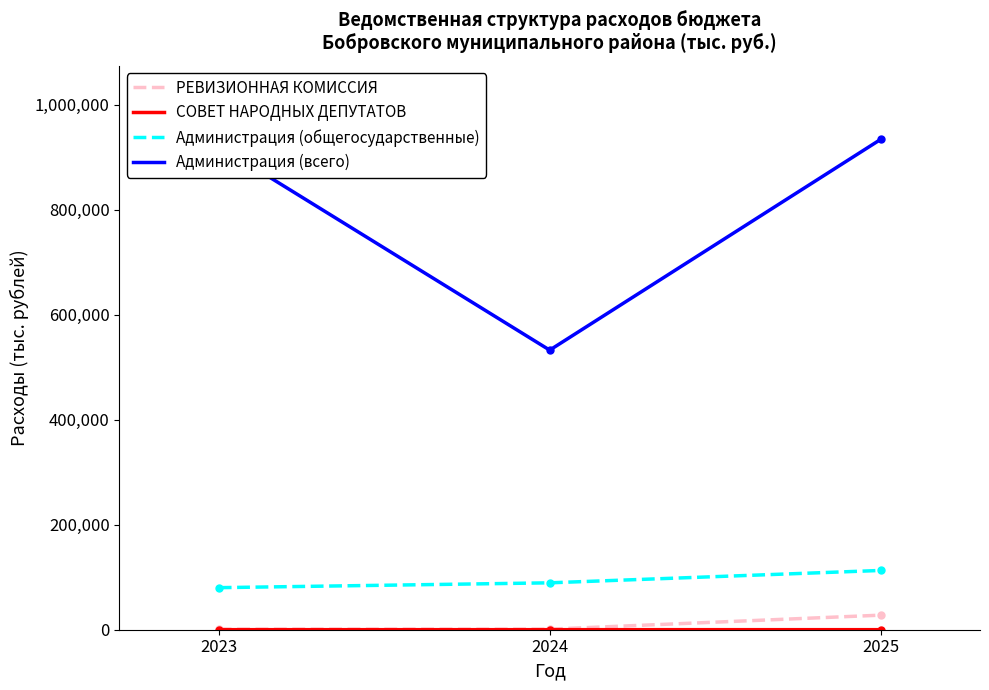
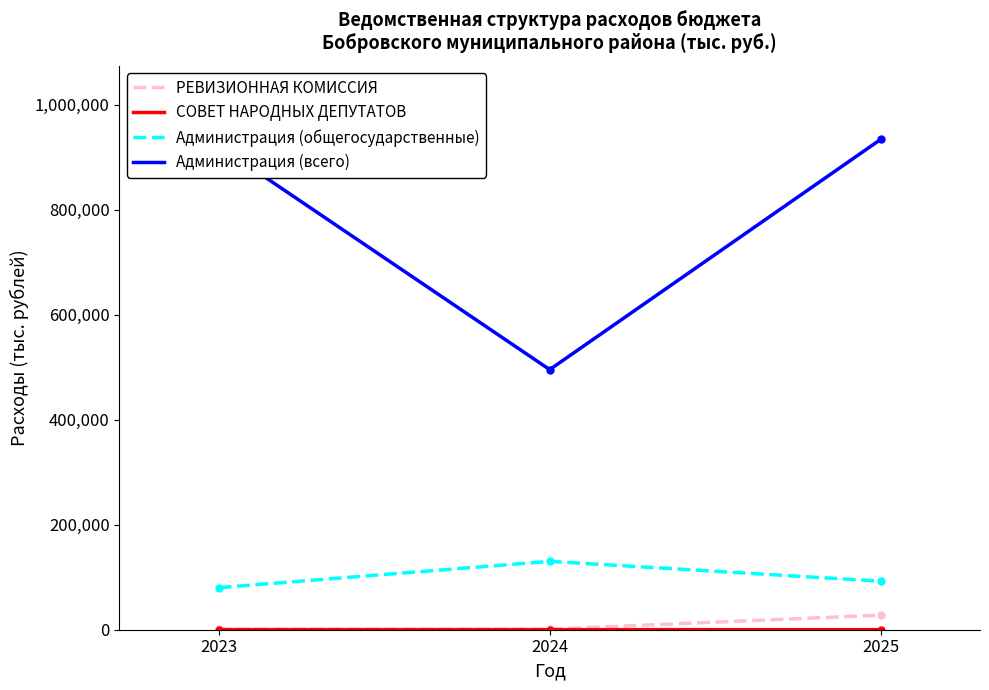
  {
    "РЕВИЗИОННАЯ КОМИССИЯ": {
      "2025": "30,000"
    },
    "СОВЕТ НАРОДНЫХ ДЕПУТАТОВ": {
      "2025": "0"
    },
    "Администрация (общегосударственные)": {
      "2023": "80,000",
-     "2024": "90,000",
-     "2025": "110,000"
+     "2024": "130,000",
+     "2025": "90,000"
    },
    "Администрация (всего)": {
-     "2024": "530,000",
+     "2024": "500,000",
      "2025": "930,000"
    }
  }
